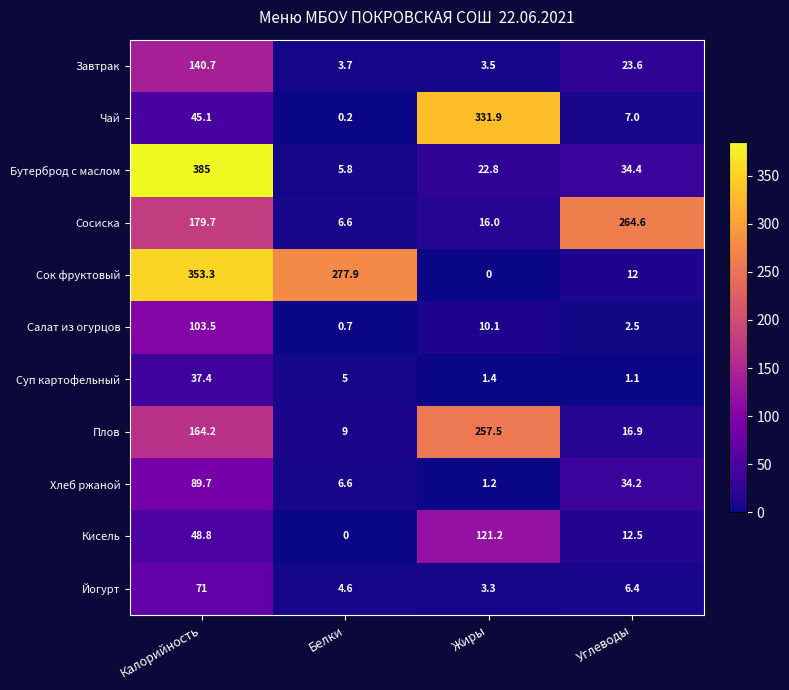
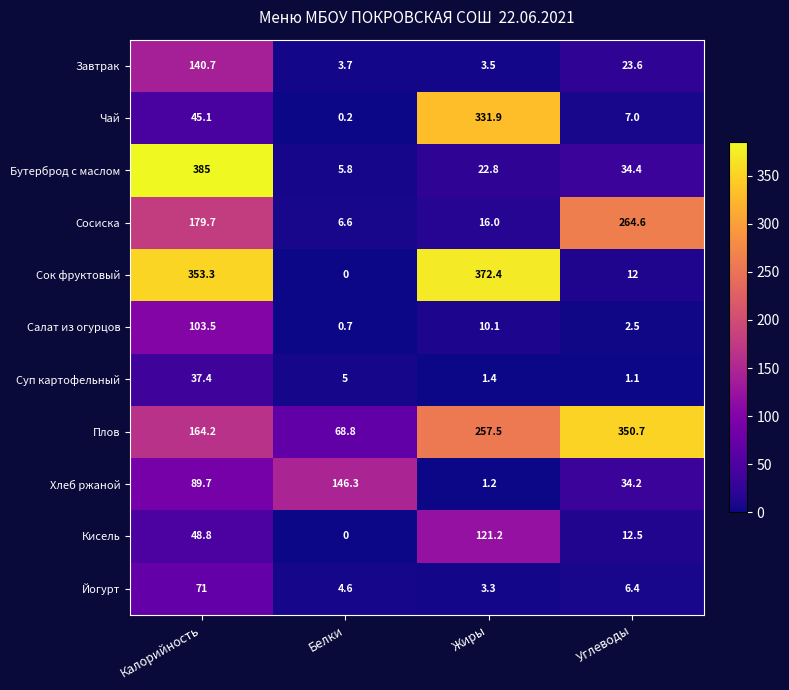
  {
    "Завтрак": {
      "Калорийность": 140.7,
      "Белки": 3.7,
      "Жиры": 3.5,
      "Углеводы": 23.6
    },
    "Чай": {
      "Калорийность": 45.1,
      "Белки": 0.2,
      "Жиры": 331.9,
      "Углеводы": 7.0
    },
    "Бутерброд с маслом": {
      "Калорийность": 385,
      "Белки": 5.8,
      "Жиры": 22.8,
      "Углеводы": 34.4
    },
    "Сосиска": {
      "Калорийность": 179.7,
      "Белки": 6.6,
      "Жиры": 16.0,
      "Углеводы": 264.6
    },
    "Сок фруктовый": {
      "Калорийность": 353.3,
-     "Белки": 277.9,
-     "Жиры": 0,
+     "Белки": 0,
+     "Жиры": 372.4,
      "Углеводы": 12
    },
    "Салат из огурцов": {
      "Калорийность": 103.5,
      "Белки": 0.7,
      "Жиры": 10.1,
      "Углеводы": 2.5
    },
    "Суп картофельный": {
      "Калорийность": 37.4,
      "Белки": 5,
      "Жиры": 1.4,
      "Углеводы": 1.1
    },
    "Плов": {
      "Калорийность": 164.2,
-     "Белки": 9,
+     "Белки": 68.8,
      "Жиры": 257.5,
-     "Углеводы": 16.9
+     "Углеводы": 350.7
    },
    "Хлеб ржаной": {
      "Калорийность": 89.7,
-     "Белки": 6.6,
+     "Белки": 146.3,
      "Жиры": 1.2,
      "Углеводы": 34.2
    },
    "Кисель": {
      "Калорийность": 48.8,
      "Белки": 0,
      "Жиры": 121.2,
      "Углеводы": 12.5
    },
    "Йогурт": {
      "Калорийность": 71,
      "Белки": 4.6,
      "Жиры": 3.3,
      "Углеводы": 6.4
    }
  }
